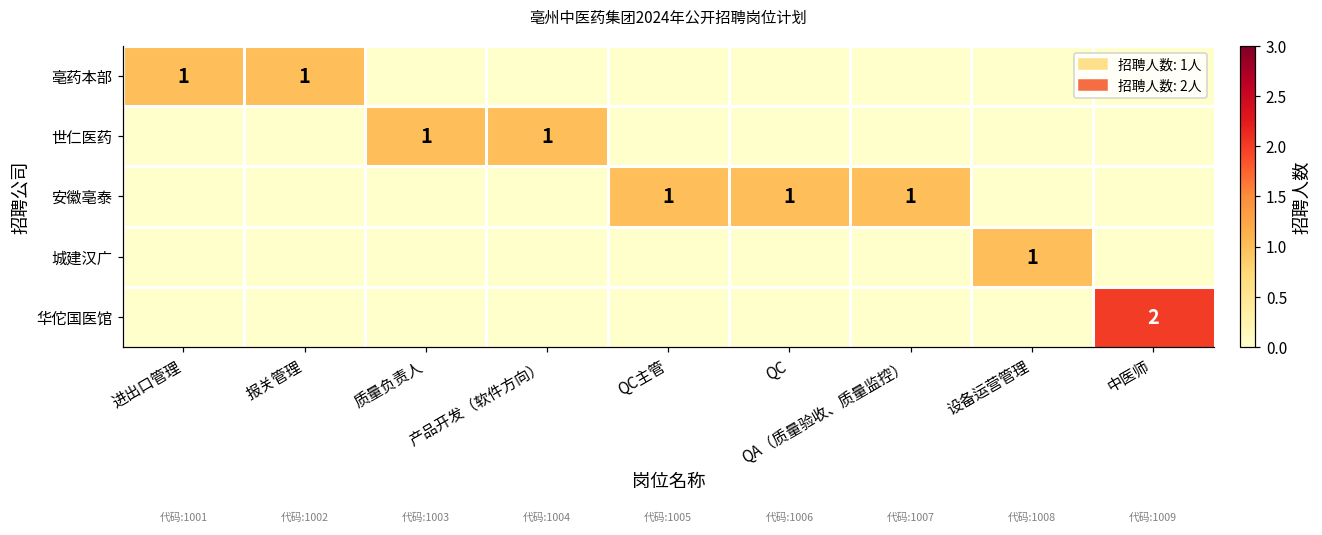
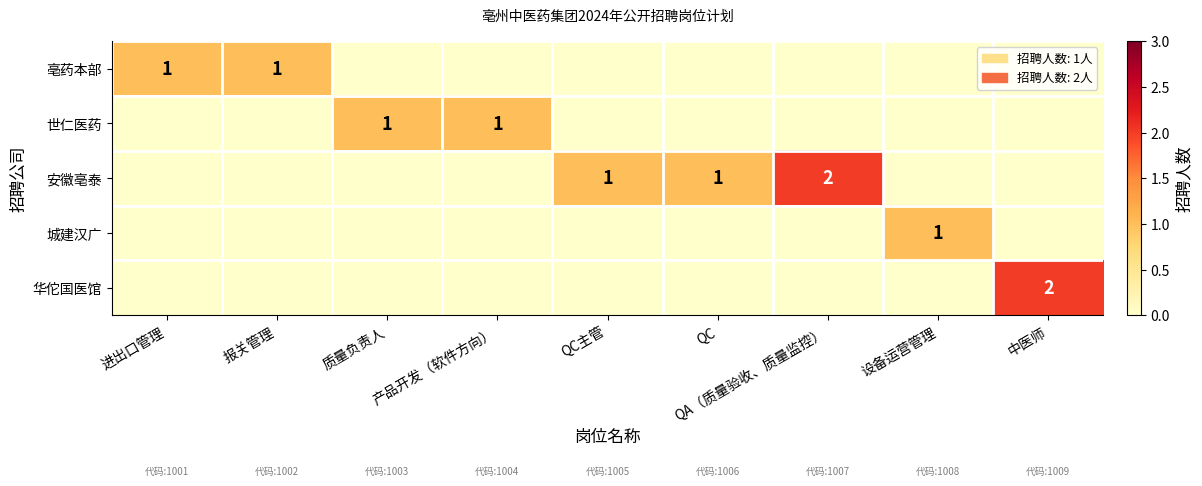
  {
    "亳药本部": {
      "进出口管理": 1,
      "报关管理": 1
    },
    "世仁医药": {
      "质量负责人": 1,
      "产品开发（软件方向）": 1
    },
    "安徽亳泰": {
      "QC主管": 1,
      "QC": 1,
-     "QA（质量验收、质量监控）": 1
+     "QA（质量验收、质量监控）": 2
    },
    "城建汉广": {
      "设备运营管理": 1
    },
    "华佗国医馆": {
      "中医师": 2
    }
  }
